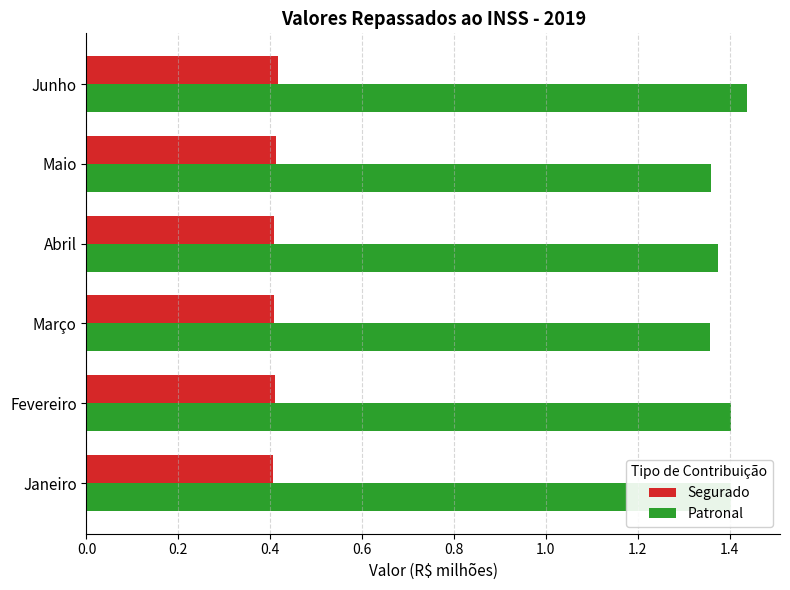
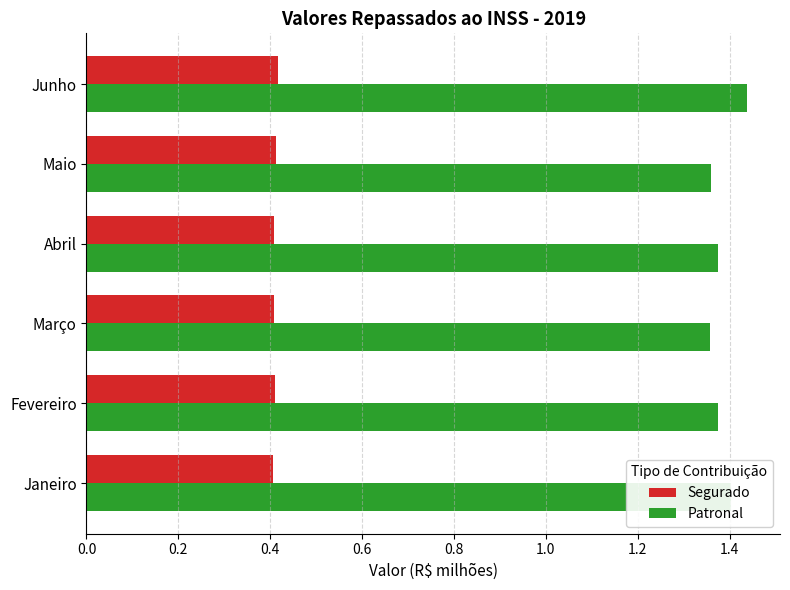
  {
    "Segurado": {
      "Junho": 0.42,
      "Maio": 0.41,
      "Abril": 0.41,
      "Março": 0.41,
      "Fevereiro": 0.41,
      "Janeiro": 0.41
    },
    "Patronal": {
      "Junho": 1.44,
      "Maio": 1.36,
      "Abril": 1.37,
      "Março": 1.36,
-     "Fevereiro": 1.40
+     "Fevereiro": 1.38
    }
  }
